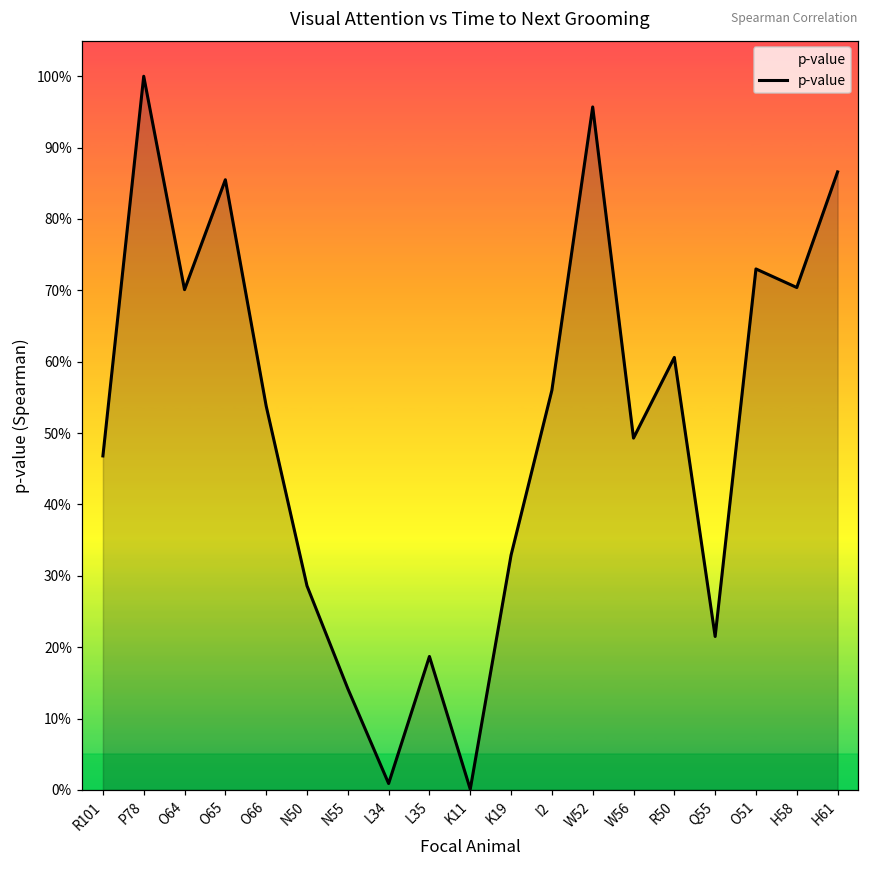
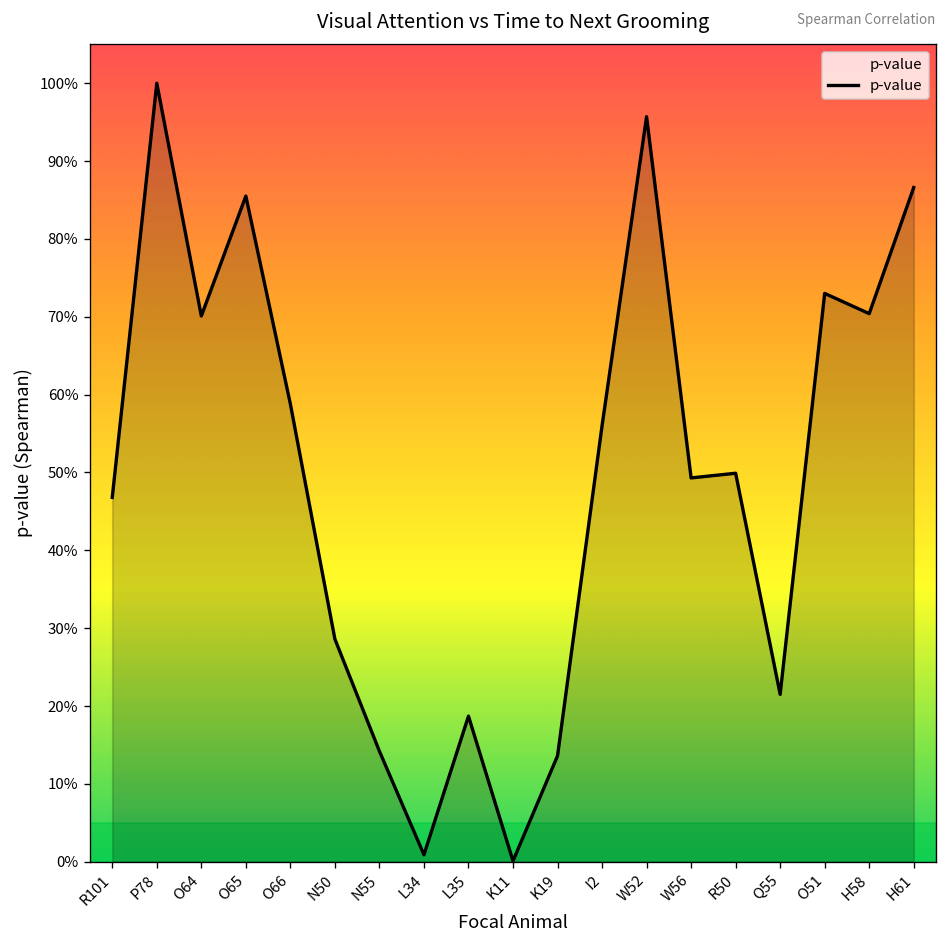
  {
    "R101": "47%",
    "P78": "100%",
    "O64": "70%",
    "O65": "86%",
-   "O66": "54%",
+   "O66": "59%",
    "N50": "29%",
    "N55": "14%",
    "L35": "19%",
-   "K19": "33%",
+   "K19": "14%",
    "I2": "56%",
    "W52": "96%",
    "W56": "49%",
-   "R50": "61%",
+   "R50": "50%",
    "Q55": "22%",
    "O51": "73%",
    "H58": "70%",
    "H61": "87%"
  }
